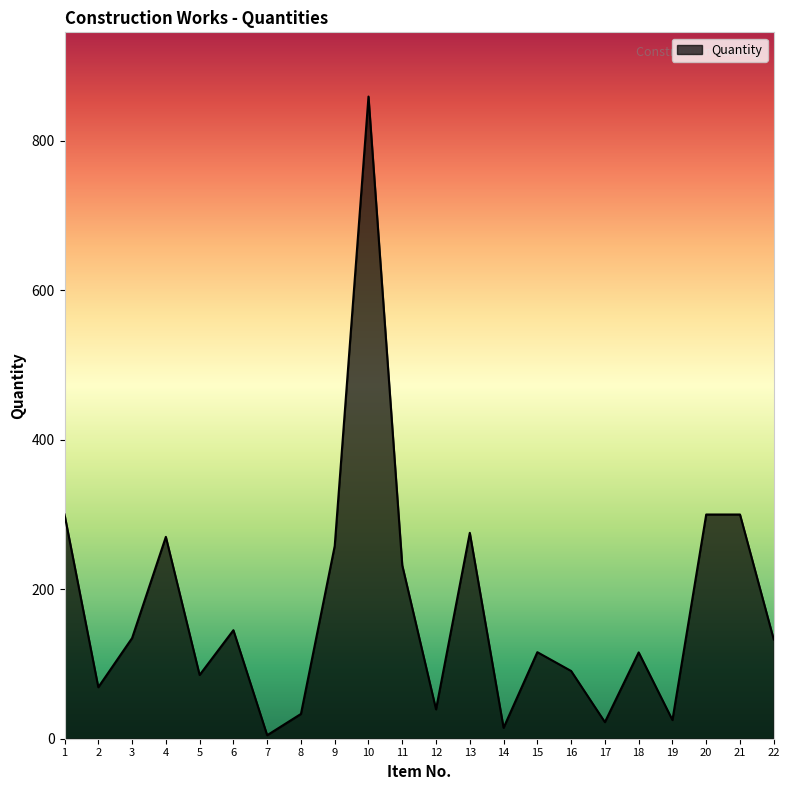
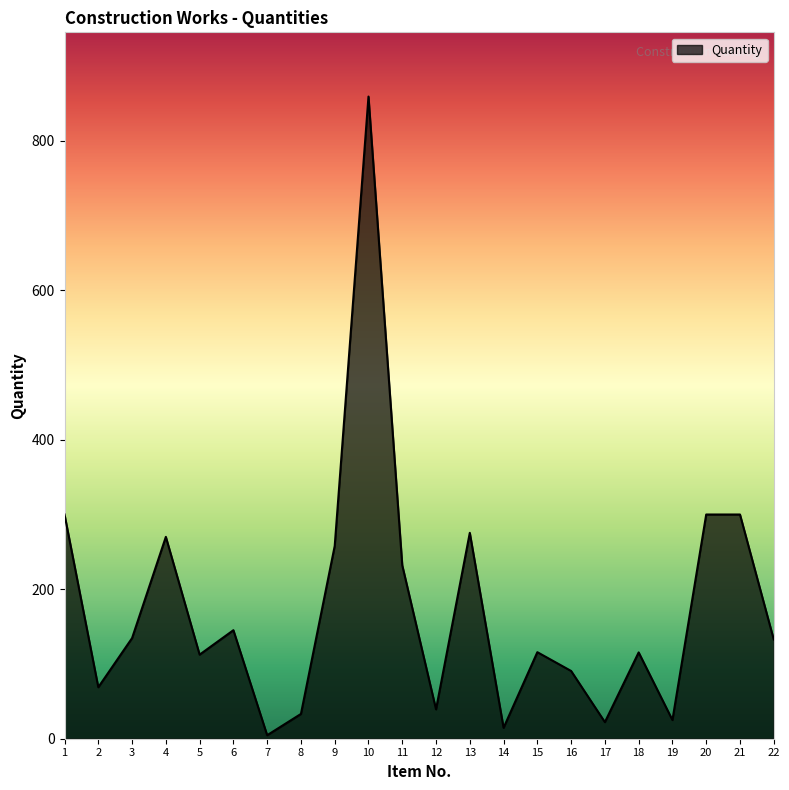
  {
    "1": 300,
    "2": 70,
    "3": 130,
    "4": 270,
-   "5": 90,
+   "5": 110,
    "6": 150,
    "7": 0,
    "8": 30,
    "9": 260,
    "10": 860,
    "11": 230,
    "12": 40,
    "13": 280,
    "14": 10,
    "15": 120,
    "16": 90,
    "17": 20,
    "18": 120,
    "19": 30,
    "20": 300,
    "21": 300,
    "22": 130
  }
